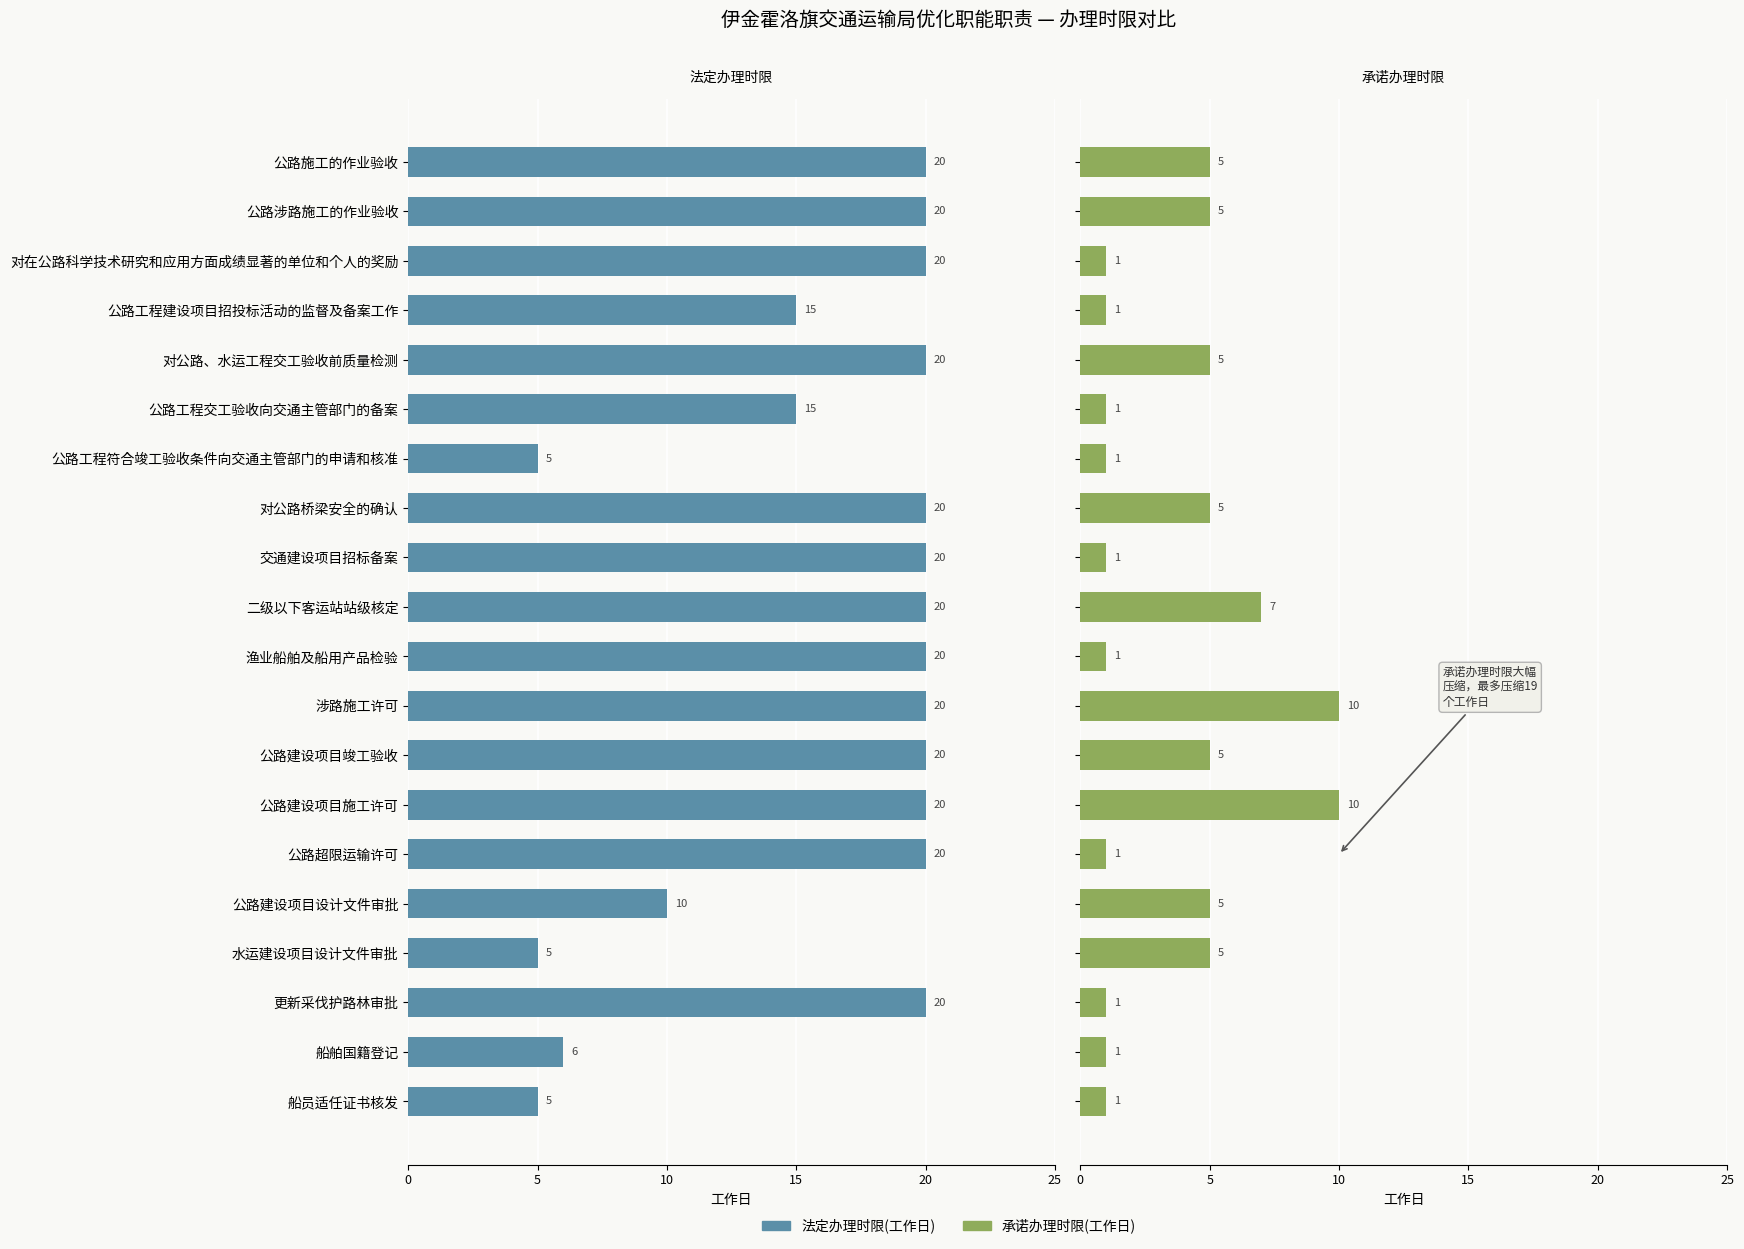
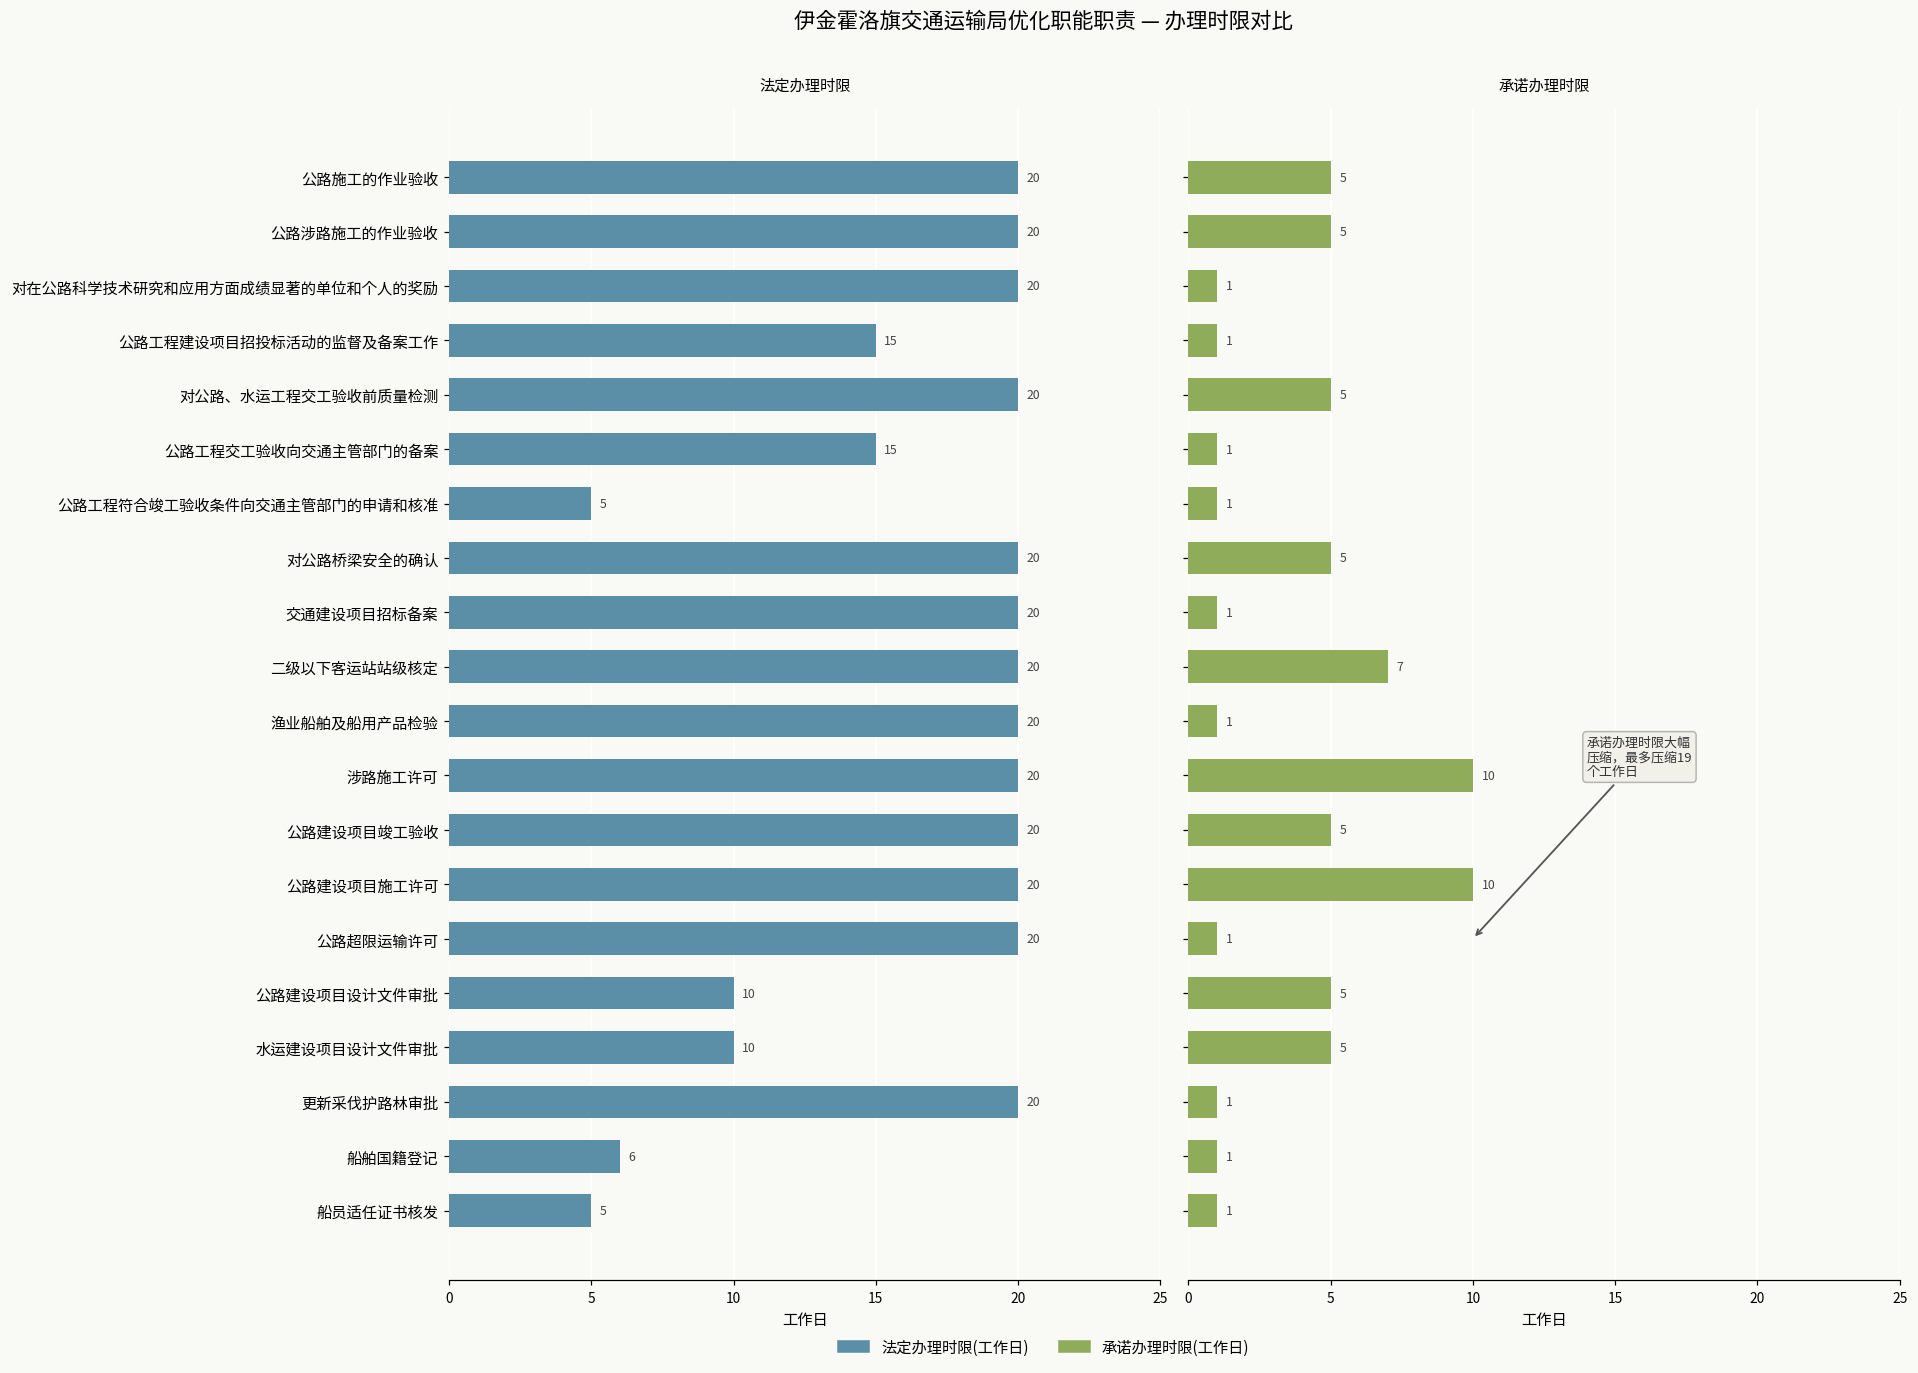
  {
    "法定办理时限": {
      "公路施工的作业验收": 20,
      "公路涉路施工的作业验收": 20,
      "对在公路科学技术研究和应用方面成绩显著的单位和个人的奖励": 20,
      "公路工程建设项目招投标活动的监督及备案工作": 15,
      "对公路、水运工程交工验收前质量检测": 20,
      "公路工程交工验收向交通主管部门的备案": 15,
      "公路工程符合竣工验收条件向交通主管部门的申请和核准": 5,
      "对公路桥梁安全的确认": 20,
      "交通建设项目招标备案": 20,
      "二级以下客运站站级核定": 20,
      "渔业船舶及船用产品检验": 20,
      "涉路施工许可": 20,
      "公路建设项目竣工验收": 20,
      "公路建设项目施工许可": 20,
      "公路超限运输许可": 20,
      "公路建设项目设计文件审批": 10,
-     "水运建设项目设计文件审批": 5,
+     "水运建设项目设计文件审批": 10,
      "更新采伐护路林审批": 20,
      "船舶国籍登记": 6,
      "船员适任证书核发": 5
    }
  }
